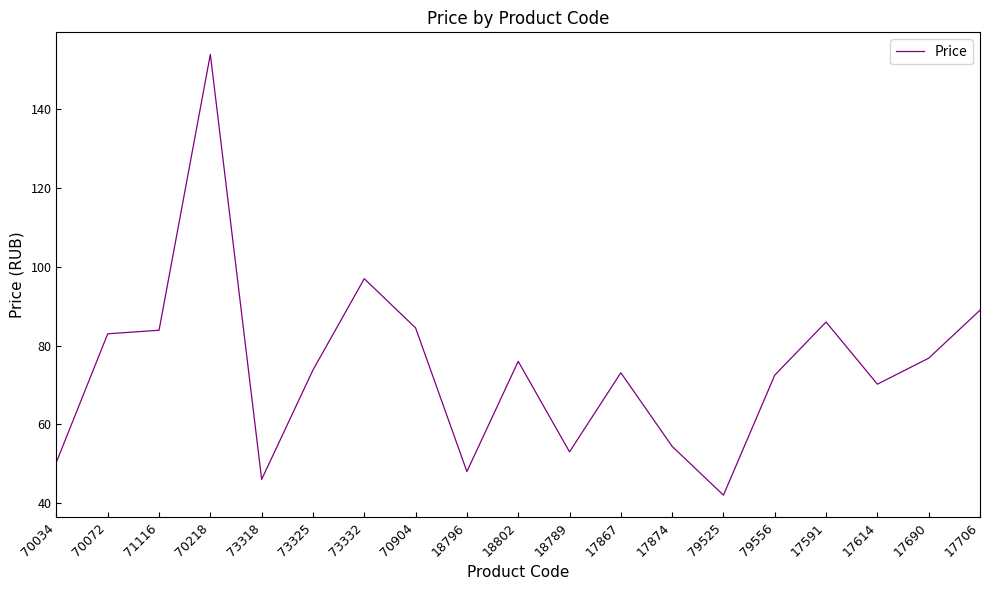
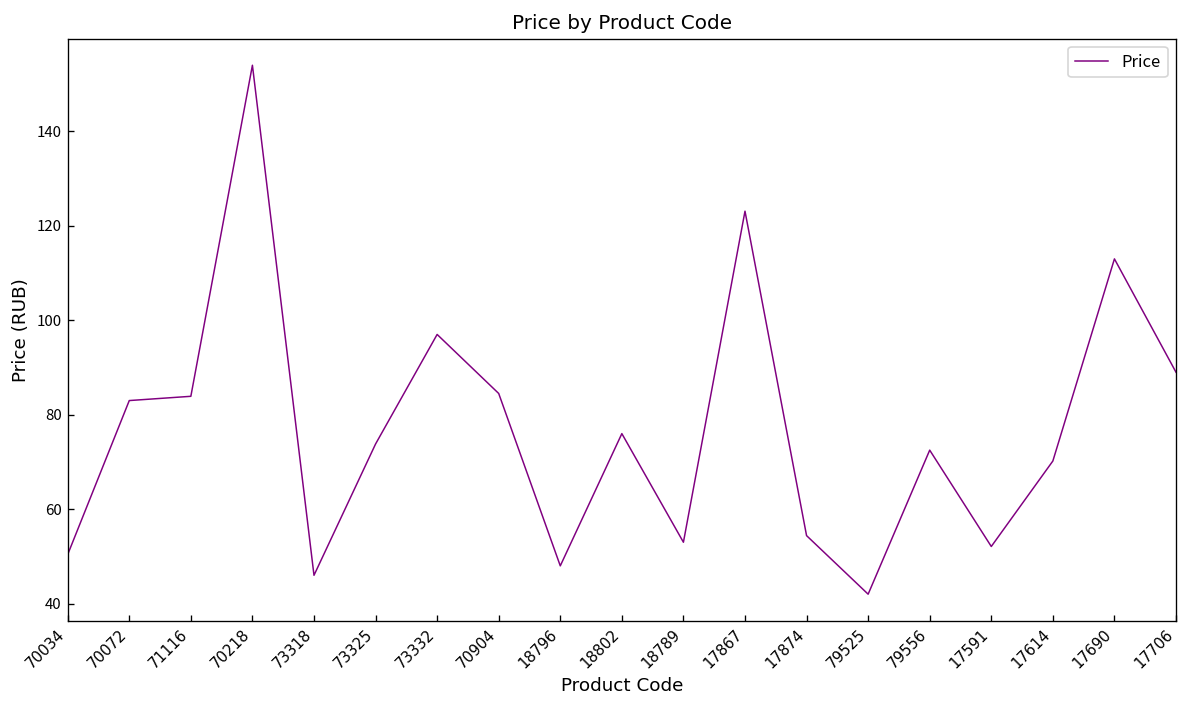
  {
    "70034": 50,
    "70072": 83,
    "71116": 84,
    "70218": 154,
    "73318": 46,
    "73325": 74,
    "73332": 97,
    "70904": 85,
    "18796": 48,
    "18802": 76,
    "18789": 53,
-   "17867": 73,
+   "17867": 123,
    "17874": 54,
    "79525": 42,
    "79556": 73,
-   "17591": 86,
+   "17591": 52,
    "17614": 70,
-   "17690": 77,
+   "17690": 113,
    "17706": 89
  }
